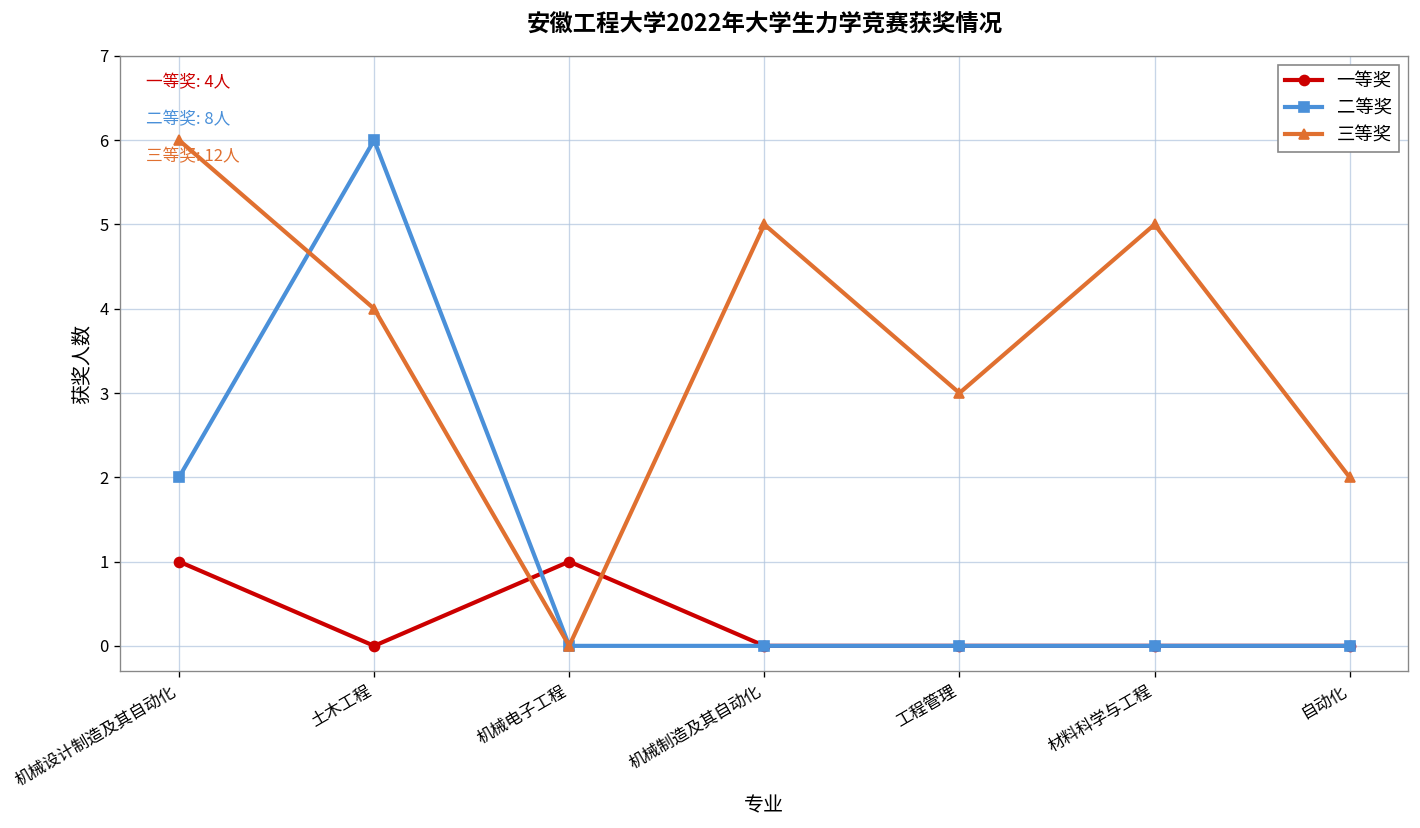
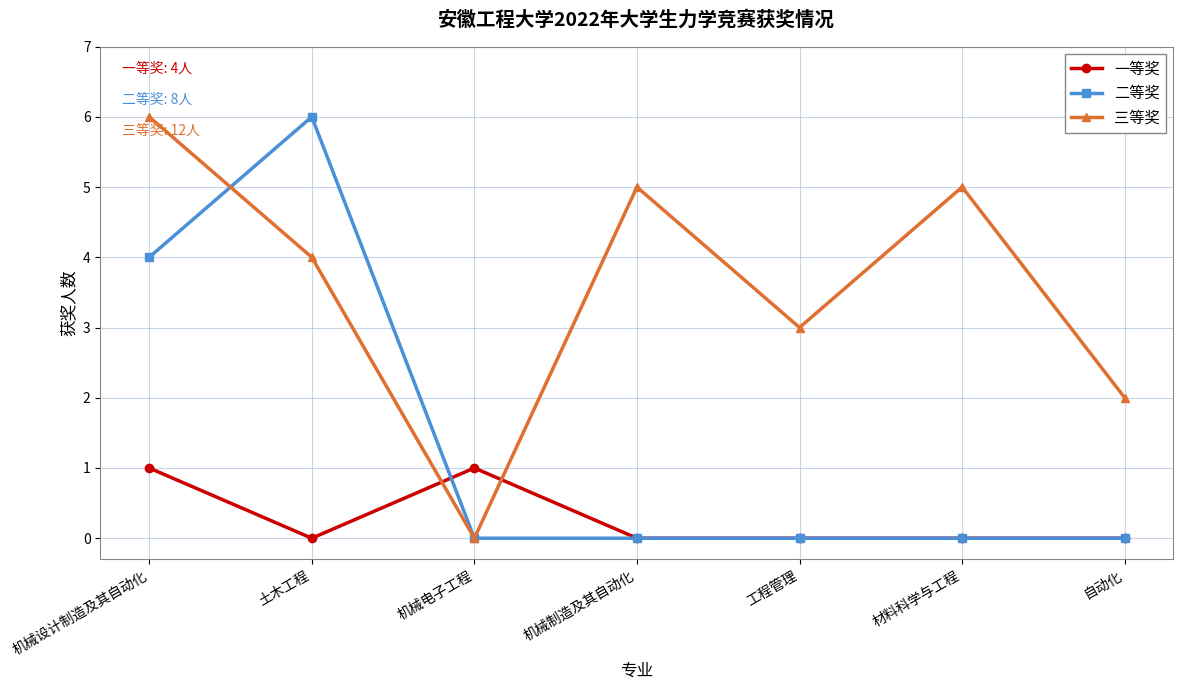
  {
    "一等奖": {
      "机械设计制造及其自动化": 1,
      "土木工程": 0,
      "机械电子工程": 1
    },
    "二等奖": {
-     "机械设计制造及其自动化": 2,
+     "机械设计制造及其自动化": 4,
      "土木工程": 6
    },
    "三等奖": {
      "土木工程": 4,
      "机械制造及其自动化": 5,
      "工程管理": 3,
      "材料科学与工程": 5,
      "自动化": 2
    }
  }
